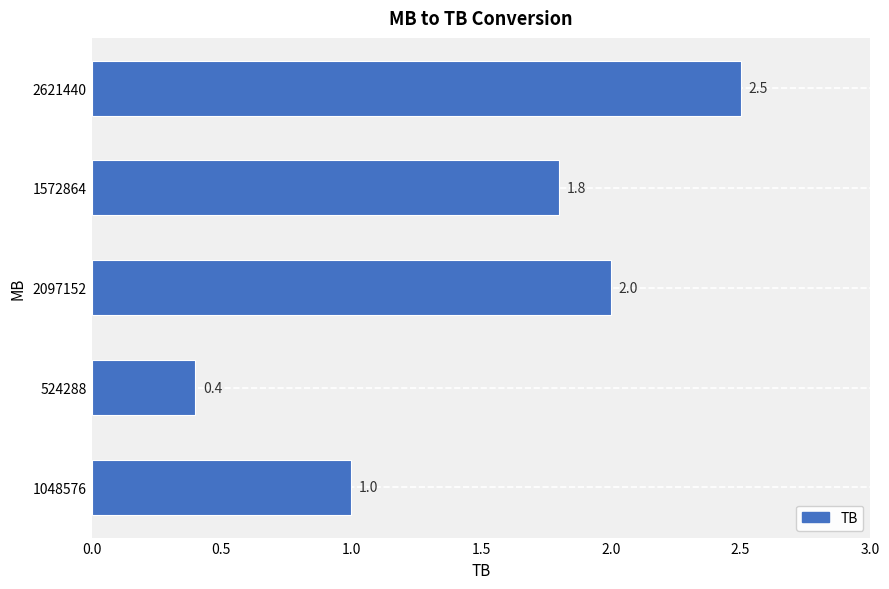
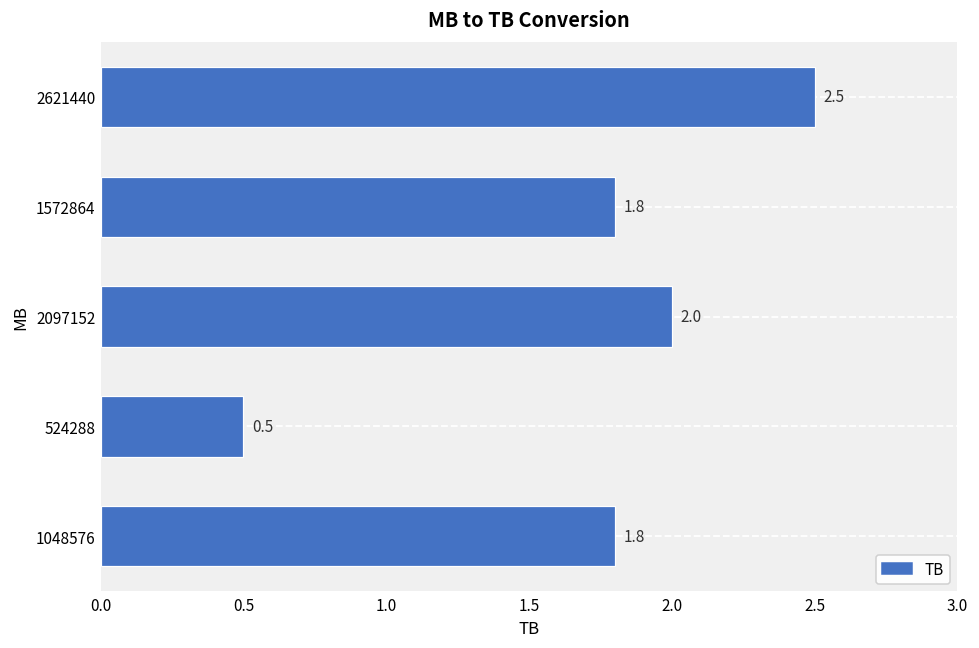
  {
    "2621440": 2.5,
    "1572864": 1.8,
    "2097152": 2.0,
-   "524288": 0.4,
-   "1048576": 1.0
+   "524288": 0.5,
+   "1048576": 1.8
  }
